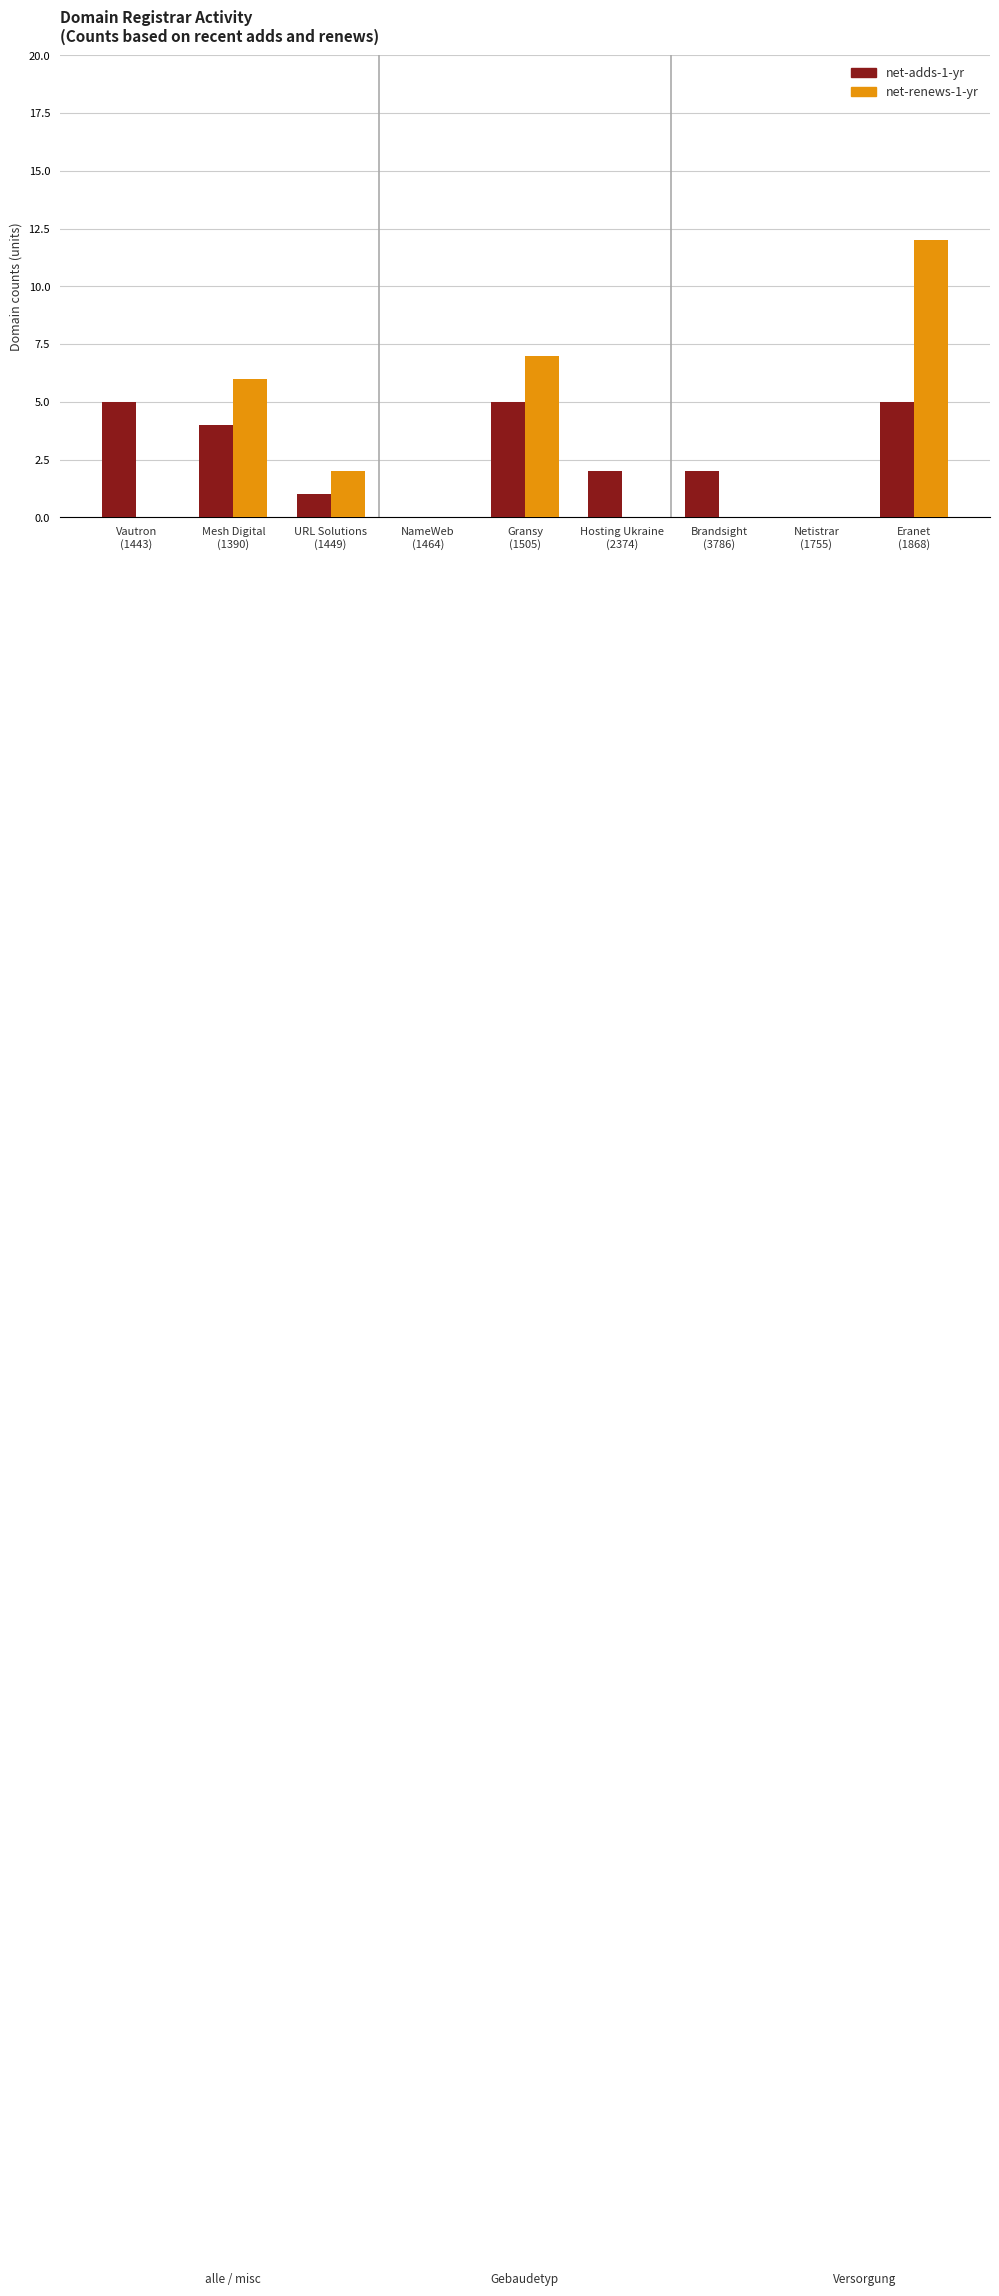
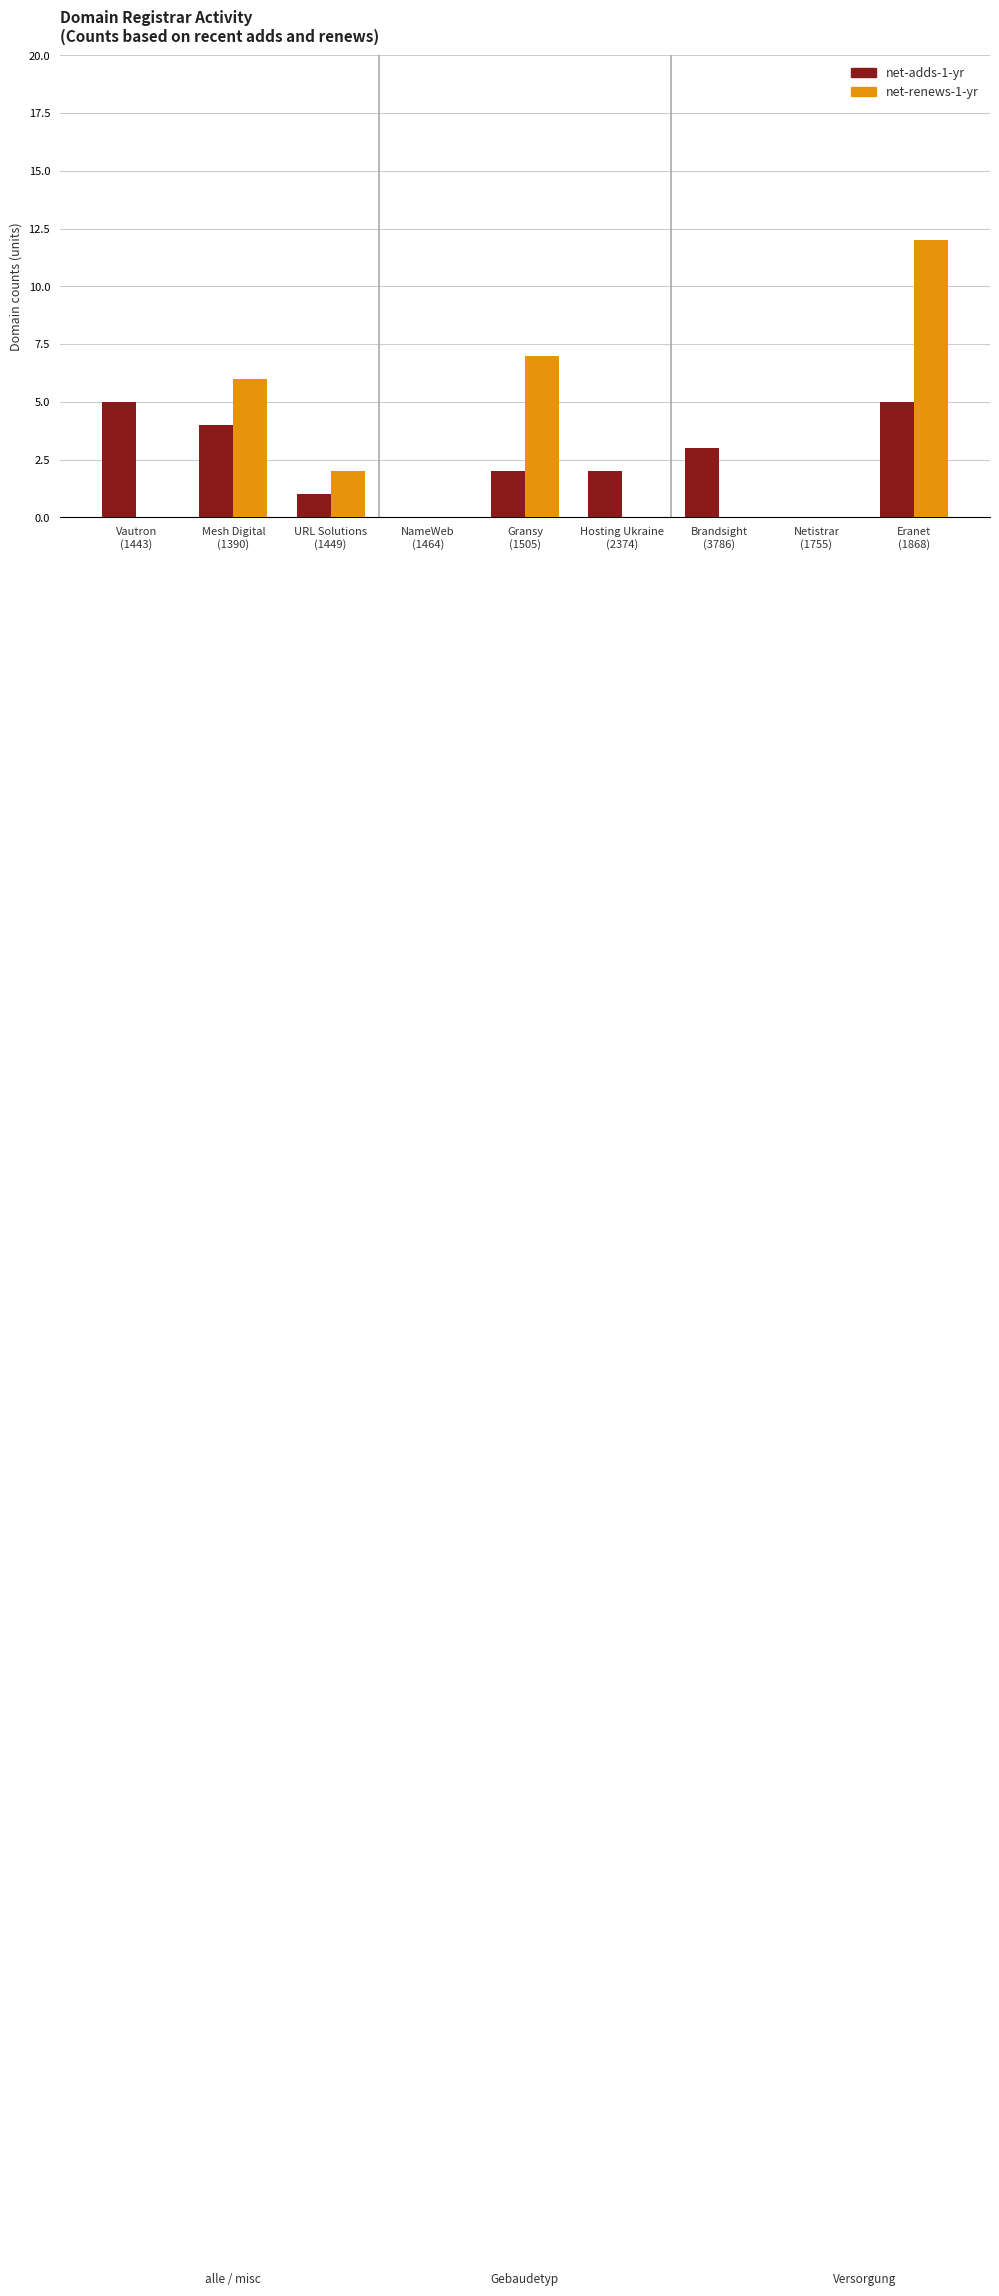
  {
    "net-adds-1-yr": {
      "Vautron (1443)": 5,
      "Mesh Digital (1390)": 4,
      "URL Solutions (1449)": 1,
      "NameWeb (1464)": 0,
-     "Gransy (1505)": 5,
+     "Gransy (1505)": 2,
      "Hosting Ukraine (2374)": 2,
-     "Brandsight (3786)": 2,
+     "Brandsight (3786)": 3,
      "Netistrar (1755)": 0,
      "Eranet (1868)": 5
    },
    "net-renews-1-yr": {
      "Vautron (1443)": 0,
      "Mesh Digital (1390)": 6,
      "URL Solutions (1449)": 2,
      "NameWeb (1464)": 0,
      "Gransy (1505)": 7,
      "Hosting Ukraine (2374)": 0,
      "Brandsight (3786)": 0,
      "Netistrar (1755)": 0,
      "Eranet (1868)": 12
    }
  }
